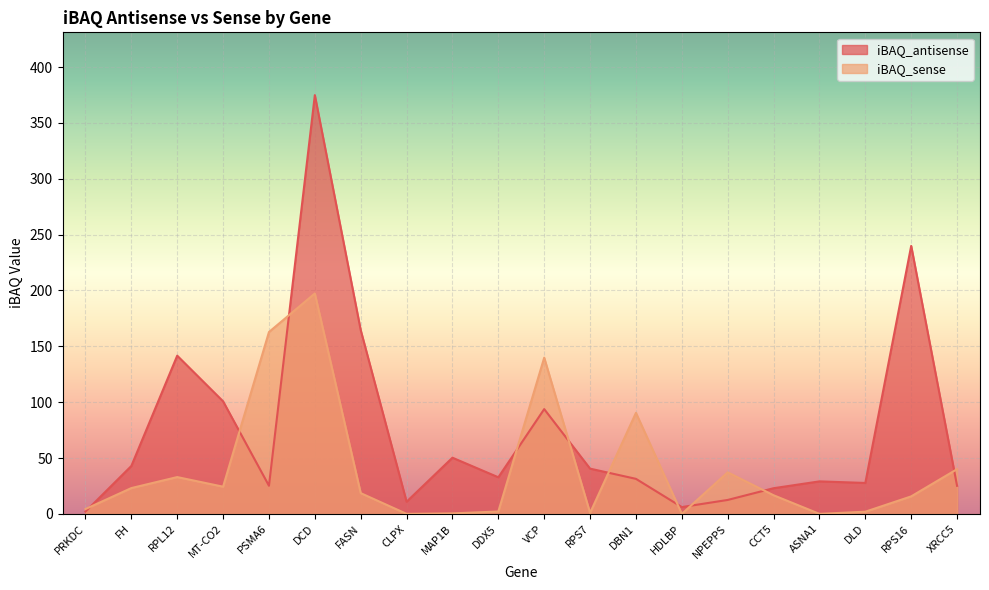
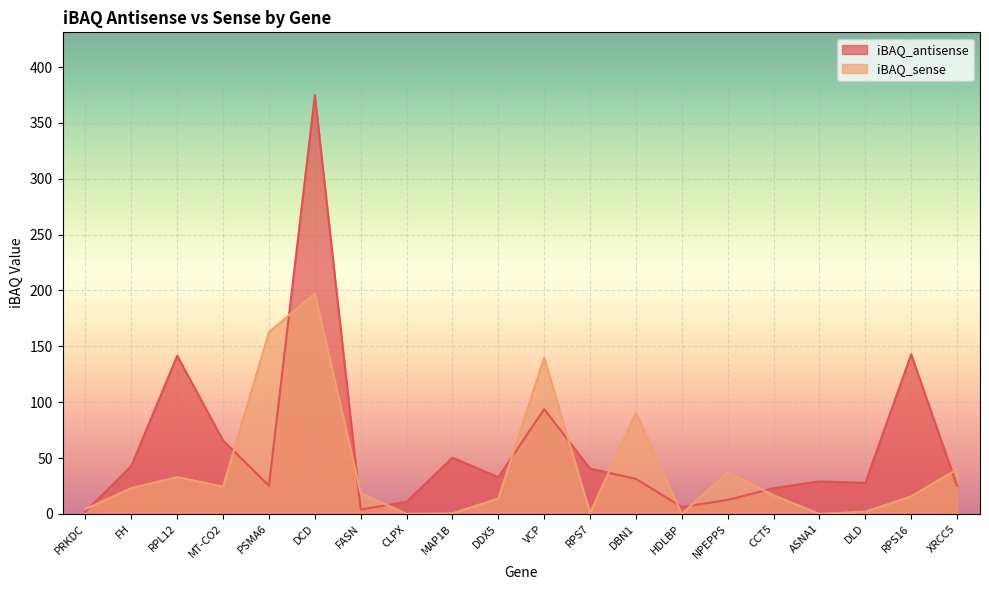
  {
    "iBAQ_antisense": {
      "PRKDC": 2,
      "FH": 43,
      "RPL12": 142,
-     "MT-CO2": 101,
+     "MT-CO2": 66,
      "PSMA6": 25,
      "DCD": 375,
-     "FASN": 165,
+     "FASN": 4,
      "CLPX": 11,
      "MAP1B": 50,
      "DDX5": 33,
      "VCP": 94,
      "RPS7": 40,
      "DBN1": 31,
      "HDLBP": 6,
      "NPEPPS": 12,
      "CCT5": 23,
      "ASNA1": 29,
      "DLD": 28,
-     "RPS16": 240,
+     "RPS16": 143,
      "XRCC5": 25
    },
    "iBAQ_sense": {
      "PRKDC": 4,
      "FH": 23,
      "RPL12": 33,
      "MT-CO2": 24,
      "PSMA6": 163,
      "DCD": 197,
      "FASN": 19,
      "CLPX": 0,
      "MAP1B": 0,
-     "DDX5": 2,
+     "DDX5": 14,
      "VCP": 140,
      "RPS7": 1,
      "DBN1": 90,
      "HDLBP": 0,
      "NPEPPS": 37,
      "CCT5": 17,
      "ASNA1": 0,
      "DLD": 2,
      "RPS16": 16,
      "XRCC5": 40
    }
  }
